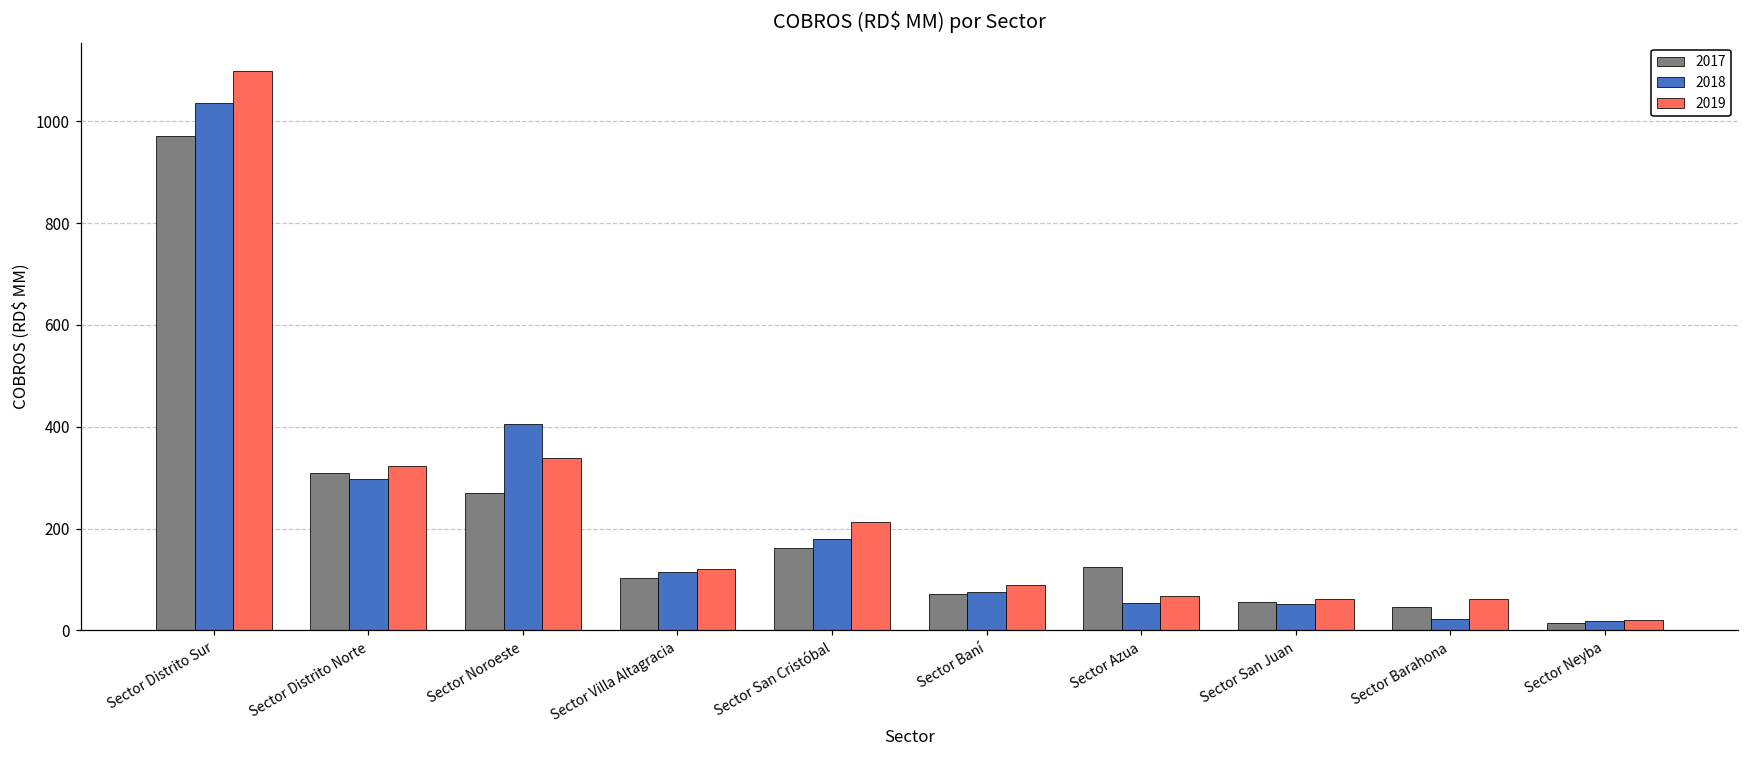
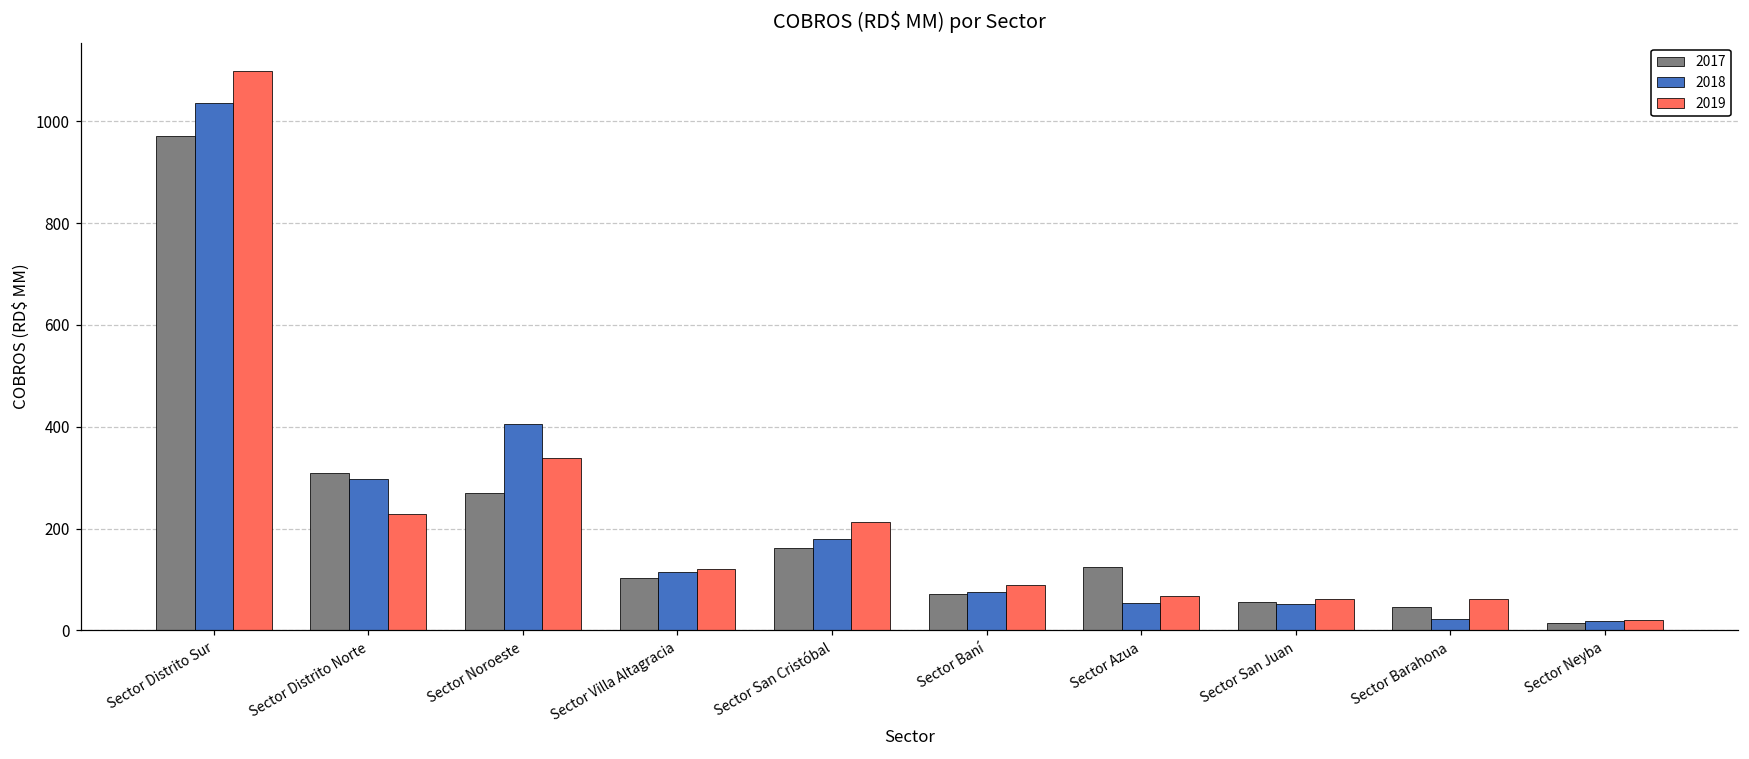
  {
    "2017": {
      "Sector Distrito Sur": 970,
      "Sector Distrito Norte": 310,
      "Sector Noroeste": 270,
      "Sector Villa Altagracia": 100,
      "Sector San Cristóbal": 160,
      "Sector Baní": 70,
      "Sector Azua": 120,
      "Sector San Juan": 60,
      "Sector Barahona": 50,
      "Sector Neyba": 10
    },
    "2018": {
      "Sector Distrito Sur": 1030,
      "Sector Distrito Norte": 300,
      "Sector Noroeste": 400,
      "Sector Villa Altagracia": 120,
      "Sector San Cristóbal": 180,
      "Sector Baní": 80,
      "Sector Azua": 50,
      "Sector San Juan": 50,
      "Sector Barahona": 20,
      "Sector Neyba": 20
    },
    "2019": {
      "Sector Distrito Sur": 1100,
-     "Sector Distrito Norte": 320,
+     "Sector Distrito Norte": 230,
      "Sector Noroeste": 340,
      "Sector Villa Altagracia": 120,
      "Sector San Cristóbal": 210,
      "Sector Baní": 90,
      "Sector Azua": 70,
      "Sector San Juan": 60,
      "Sector Barahona": 60,
      "Sector Neyba": 20
    }
  }
